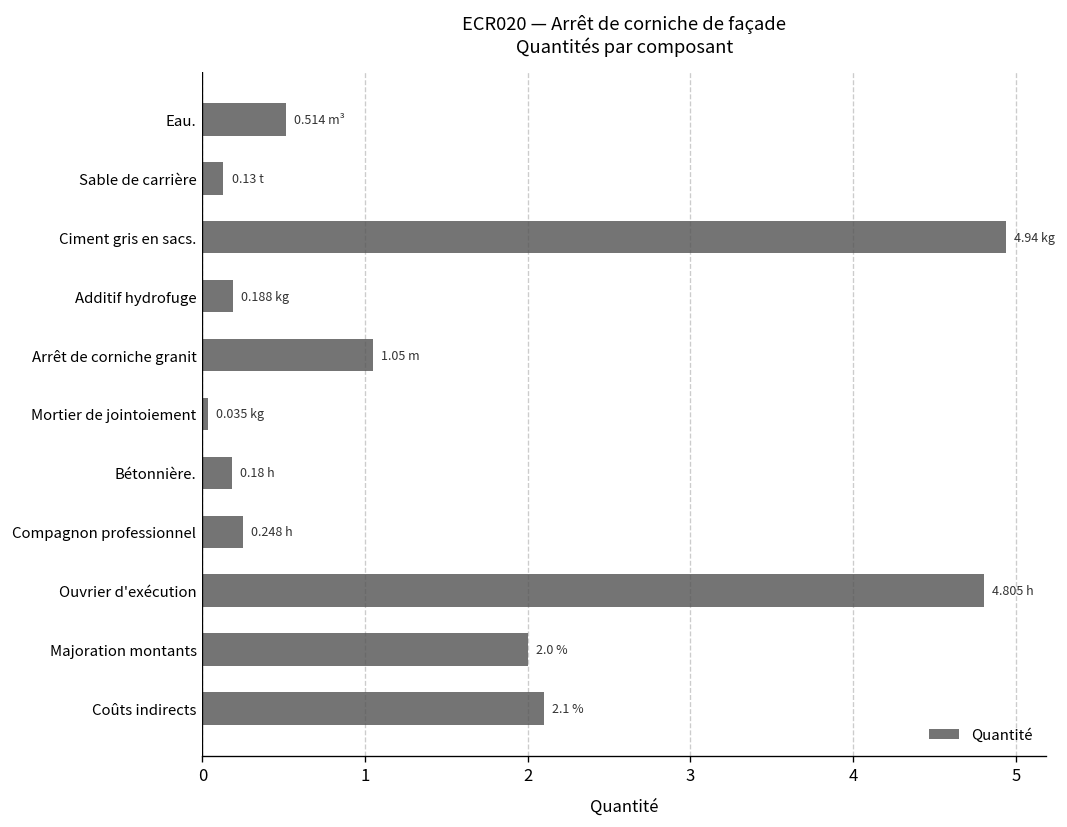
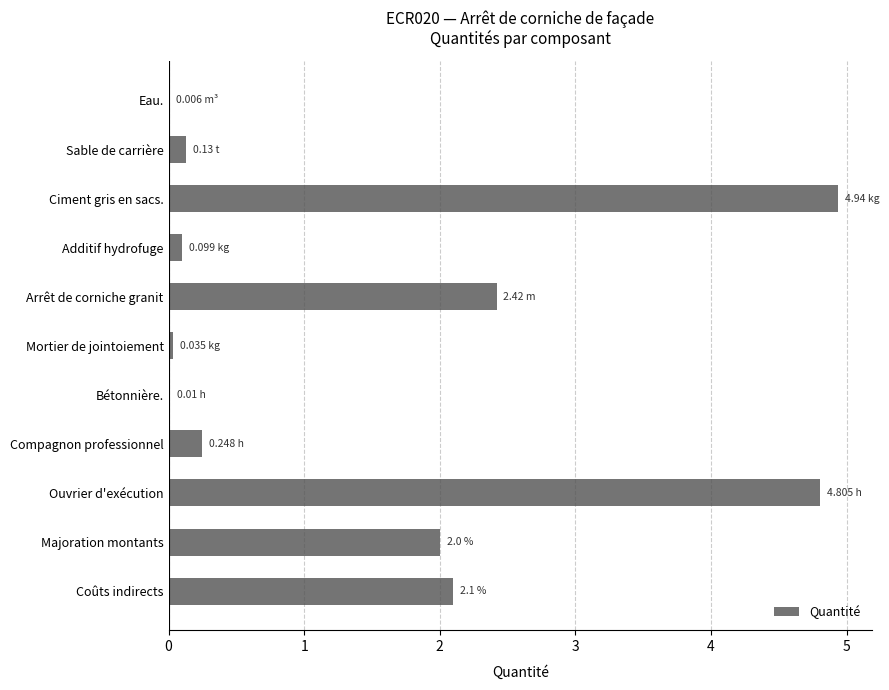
  {
-   "Eau.": "0.514",
+   "Eau.": "0.006",
    "Sable de carrière": "0.13",
    "Ciment gris en sacs.": "4.94",
-   "Additif hydrofuge": "0.188",
-   "Arrêt de corniche granit": "1.05",
+   "Additif hydrofuge": "0.099",
+   "Arrêt de corniche granit": "2.42",
    "Mortier de jointoiement": "0.035",
-   "Bétonnière.": "0.18",
+   "Bétonnière.": "0.01",
    "Compagnon professionnel": "0.248",
    "Ouvrier d'exécution": "4.805",
    "Majoration montants": "2.0 %",
    "Coûts indirects": "2.1 %"
  }
